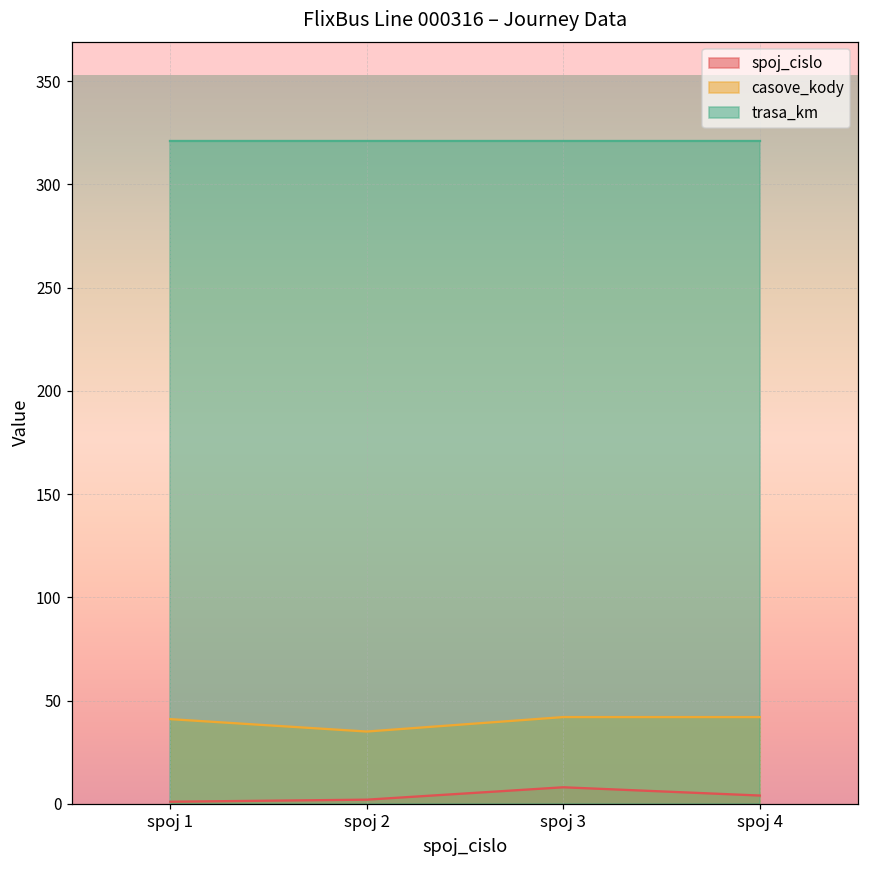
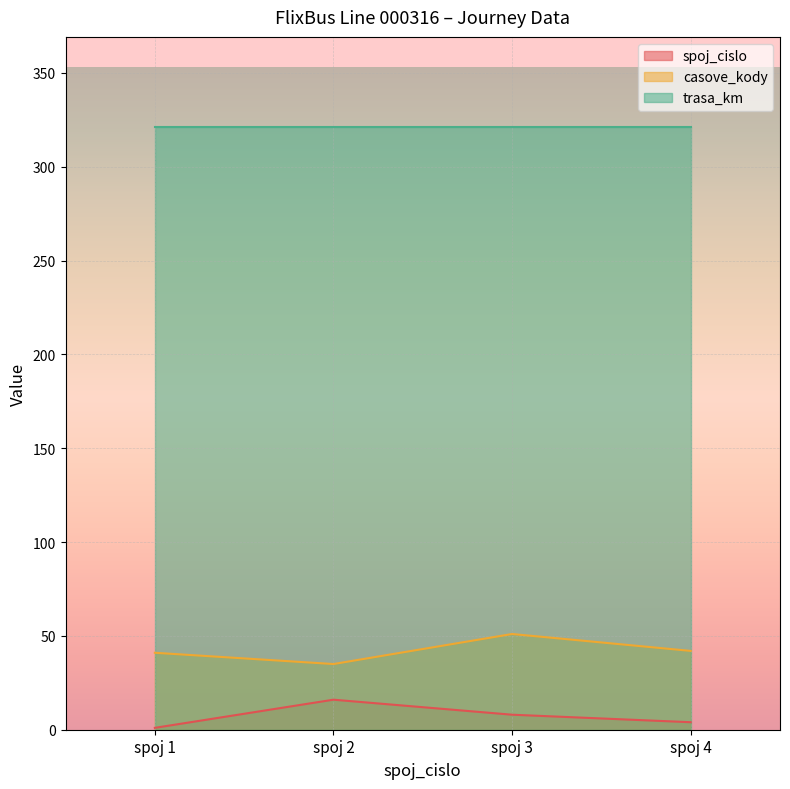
  {
    "spoj_cislo": {
      "spoj 1": 1,
-     "spoj 2": 2,
+     "spoj 2": 16,
      "spoj 3": 8,
      "spoj 4": 4
    },
    "casove_kody": {
      "spoj 1": 41,
      "spoj 2": 35,
-     "spoj 3": 42,
+     "spoj 3": 51,
      "spoj 4": 42
    },
    "trasa_km": {
      "spoj 1": 321,
      "spoj 2": 321,
      "spoj 3": 321,
      "spoj 4": 321
    }
  }
